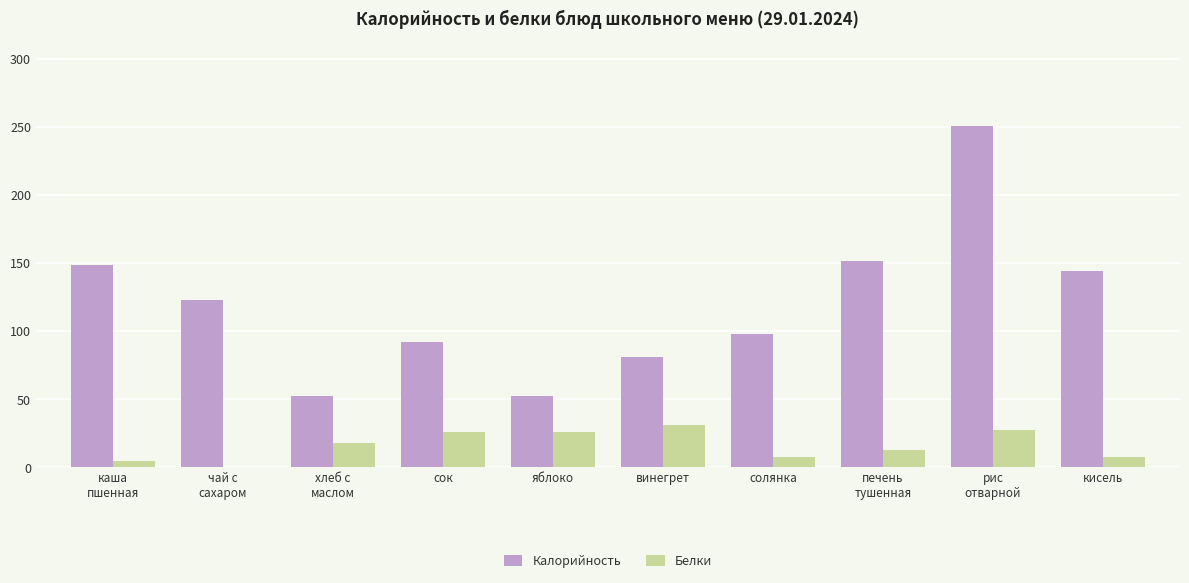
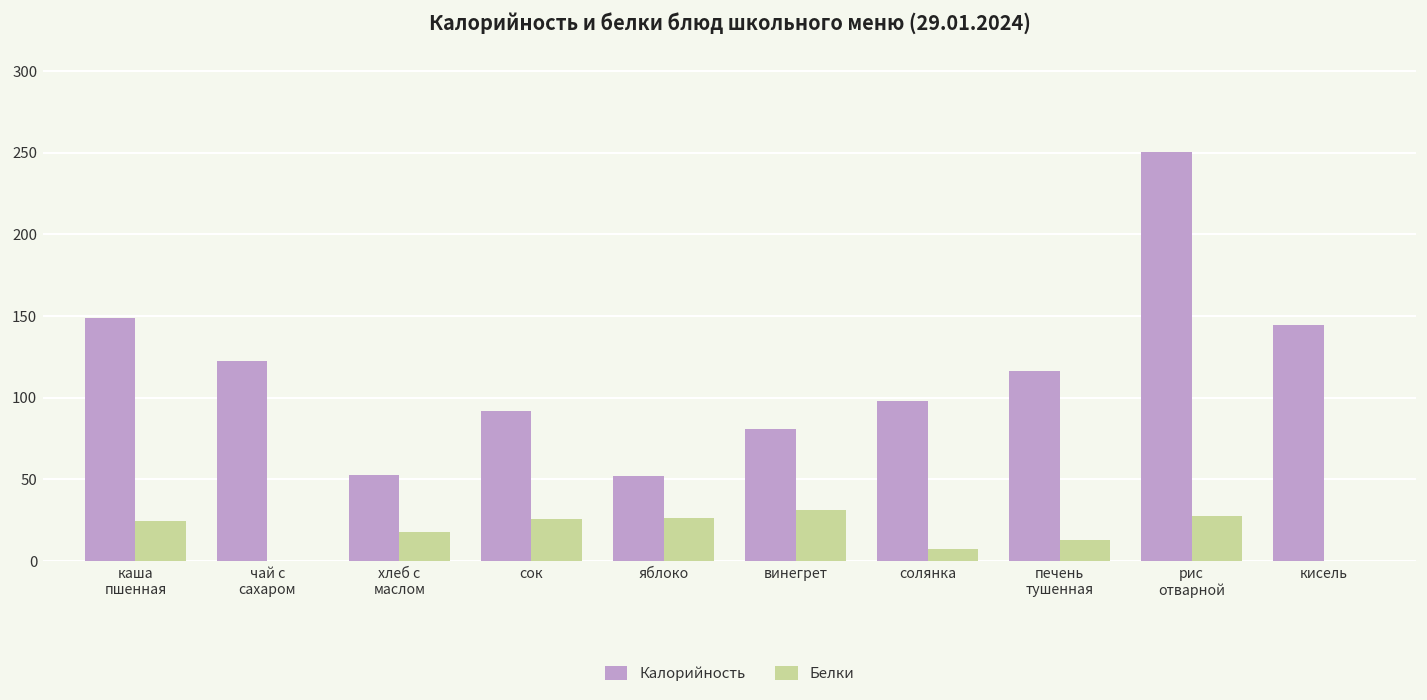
  {
    "Калорийность": {
      "каша пшенная": 149,
      "чай с сахаром": 123,
      "хлеб с маслом": 52,
      "сок": 92,
      "яблоко": 52,
      "винегрет": 81,
      "солянка": 98,
-     "печень тушенная": 152,
+     "печень тушенная": 116,
      "рис отварной": 250,
      "кисель": 144
    },
    "Белки": {
-     "каша пшенная": 4,
+     "каша пшенная": 24,
      "хлеб с маслом": 18,
      "сок": 26,
      "яблоко": 26,
      "винегрет": 31,
      "солянка": 7,
      "печень тушенная": 13,
      "рис отварной": 28,
-     "кисель": 7
+     "кисель": 0
    }
  }
